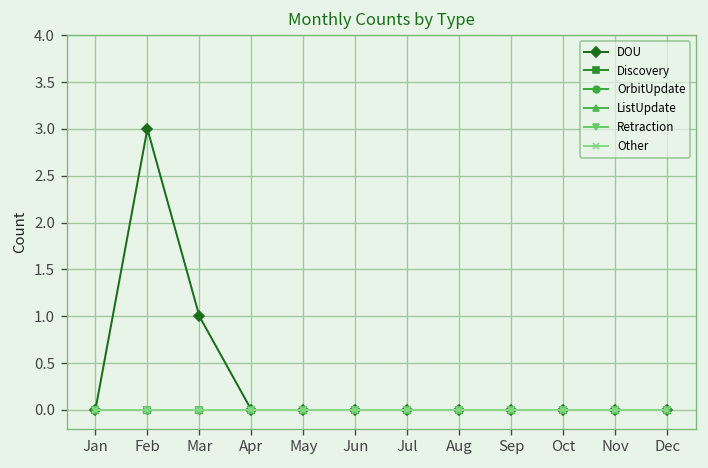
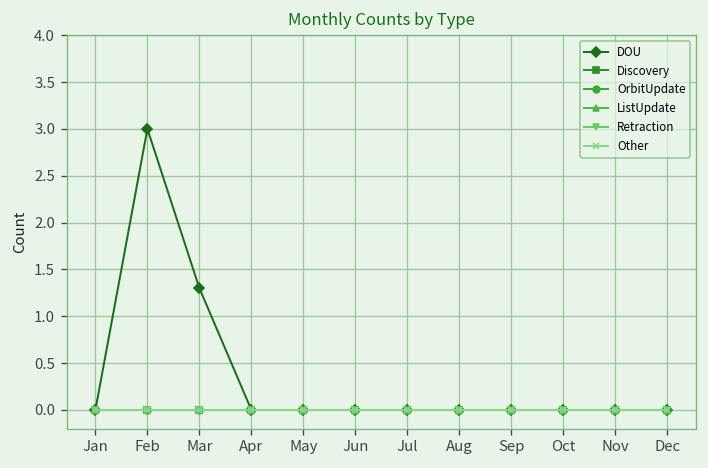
  {
    "DOU": {
      "Feb": 3.0,
-     "Mar": 1.0
+     "Mar": 1.3
    },
    "Other": {
      "Feb": 0.0,
      "Mar": 0.0
    }
  }
